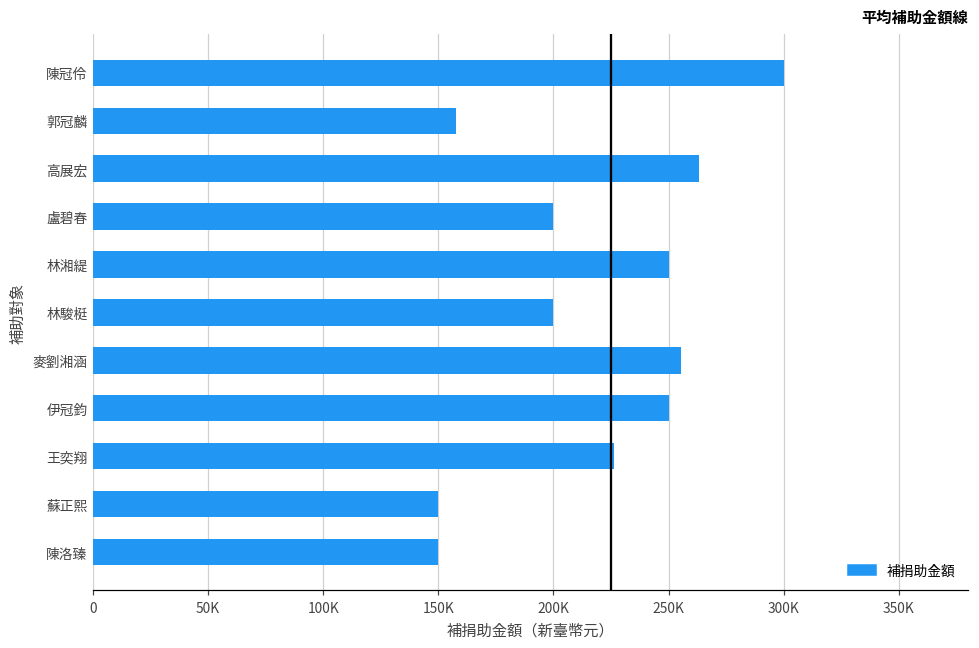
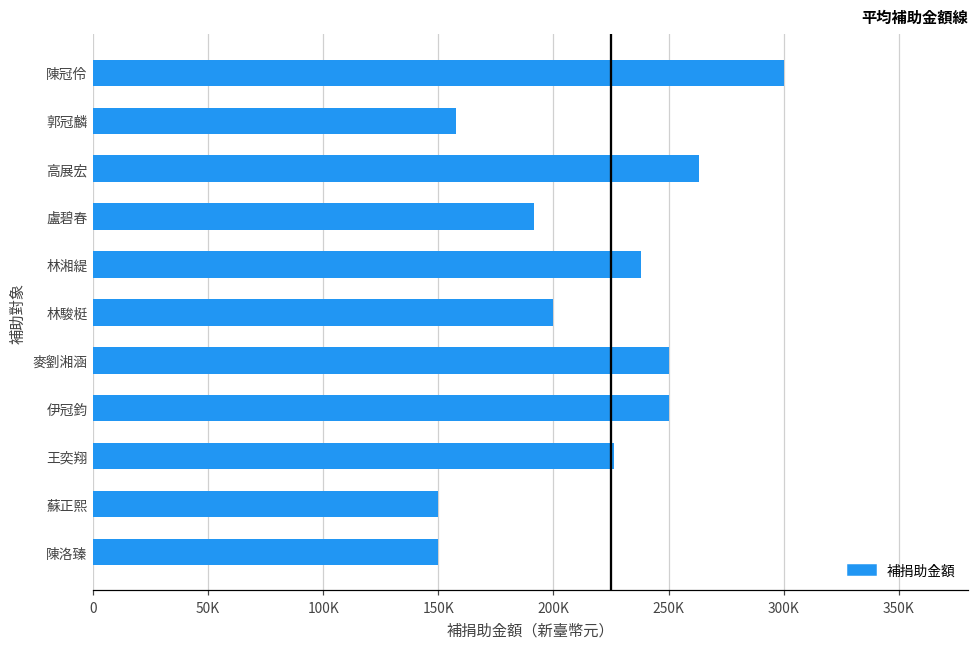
  {
    "陳冠伶": 300000,
    "郭冠麟": 158000,
    "高展宏": 263000,
-   "盧碧春": 200000,
-   "林湘緹": 250000,
+   "盧碧春": 192000,
+   "林湘緹": 238000,
    "林駿梃": 200000,
-   "麥劉湘涵": 255000,
+   "麥劉湘涵": 250000,
    "伊冠鈞": 250000,
    "王奕翔": 226000,
    "蘇正熙": 150000,
    "陳洛臻": 150000
  }
